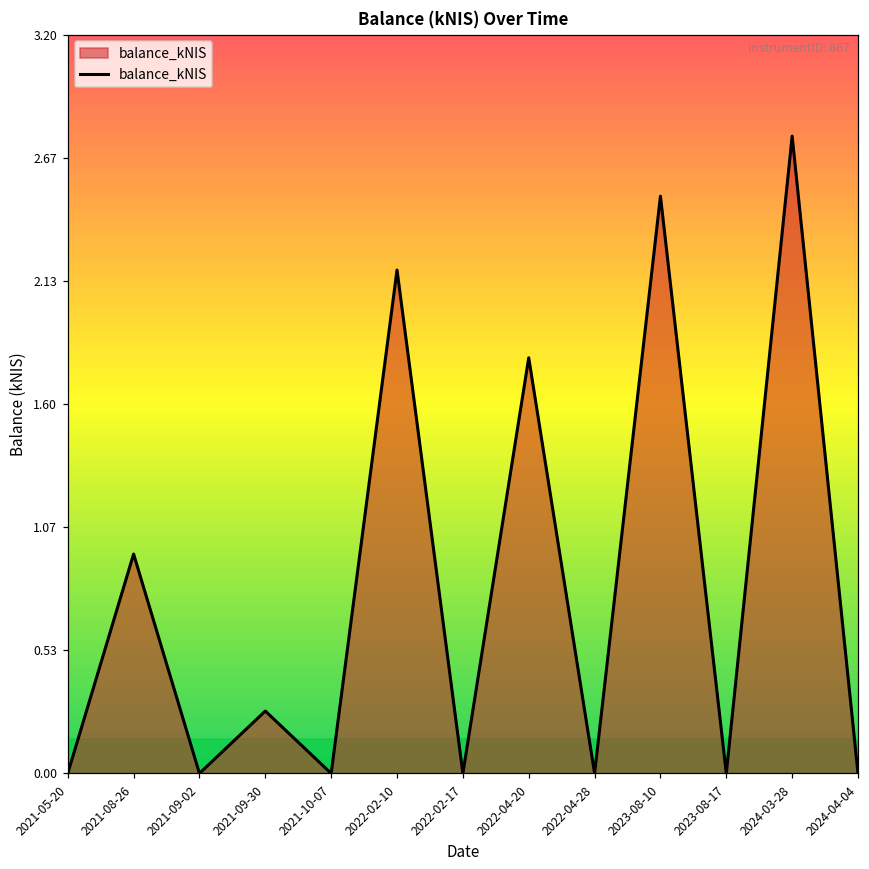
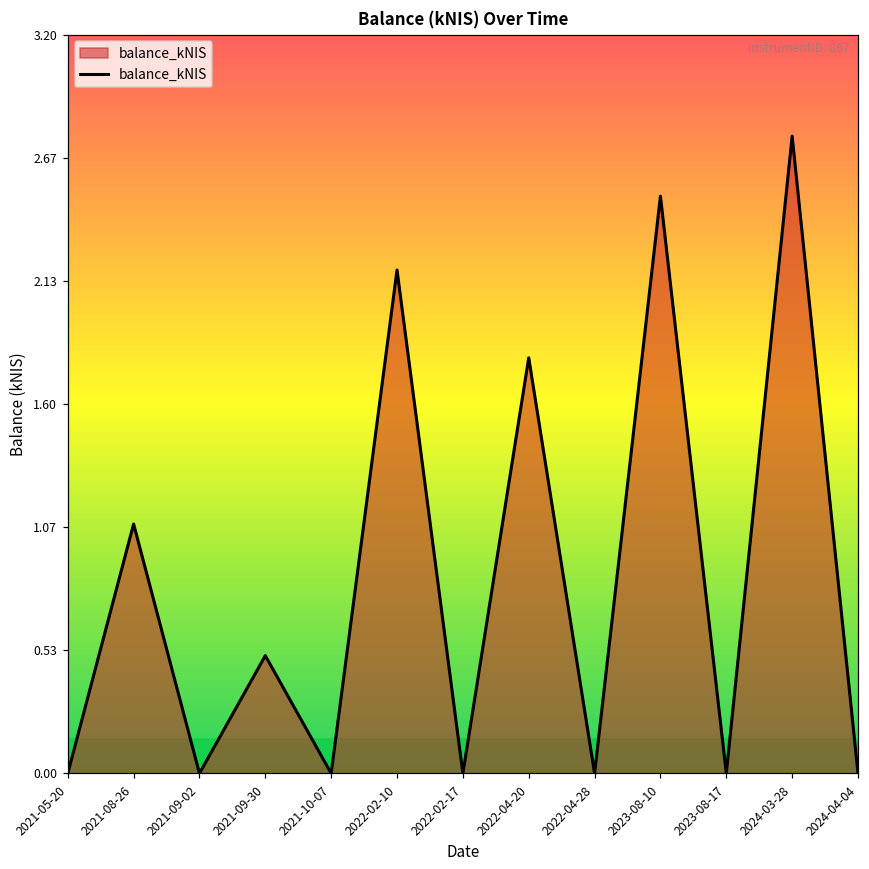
  {
-   "2021-08-26": 0.95,
-   "2021-09-30": 0.27,
+   "2021-08-26": 1.08,
+   "2021-09-30": 0.51,
    "2022-02-10": 2.18,
    "2022-04-20": 1.80,
    "2023-08-10": 2.50,
    "2024-03-28": 2.76
  }
